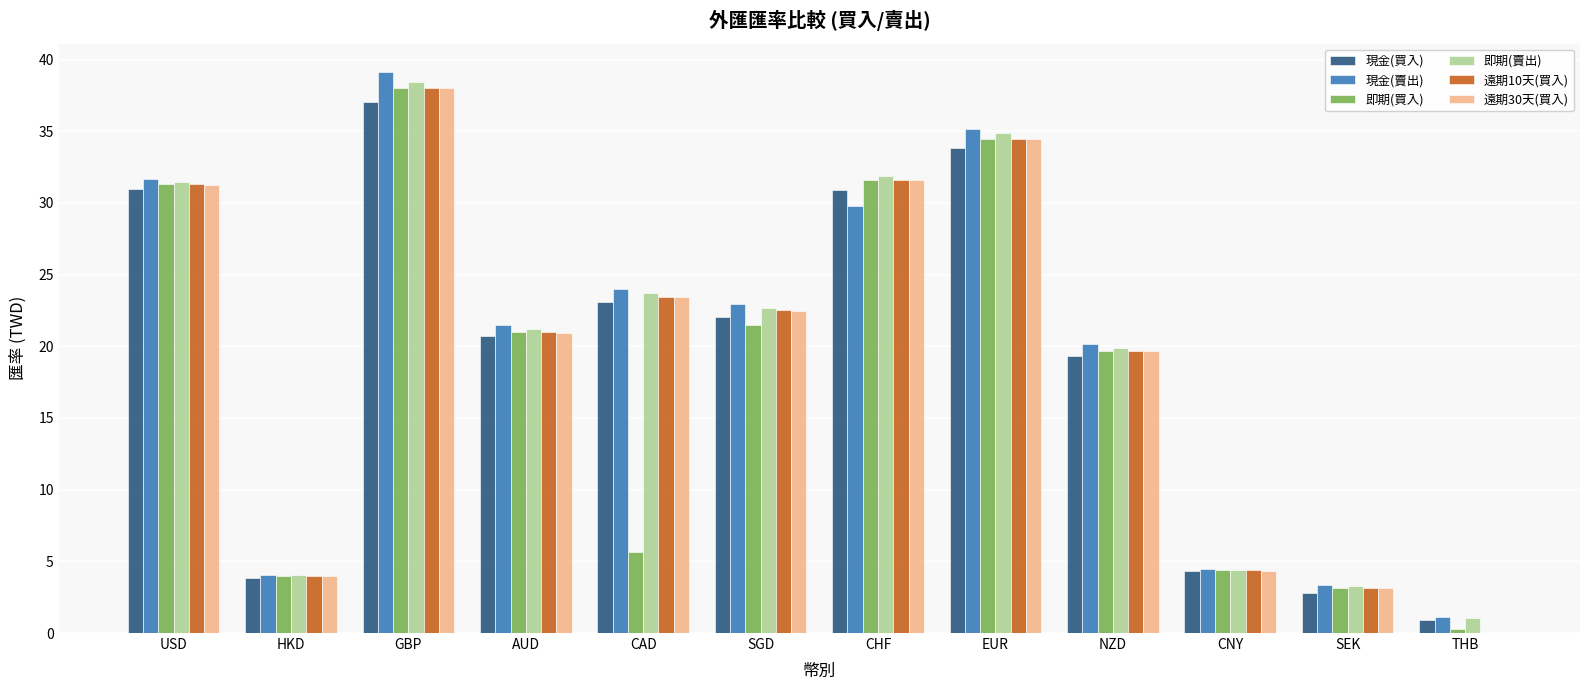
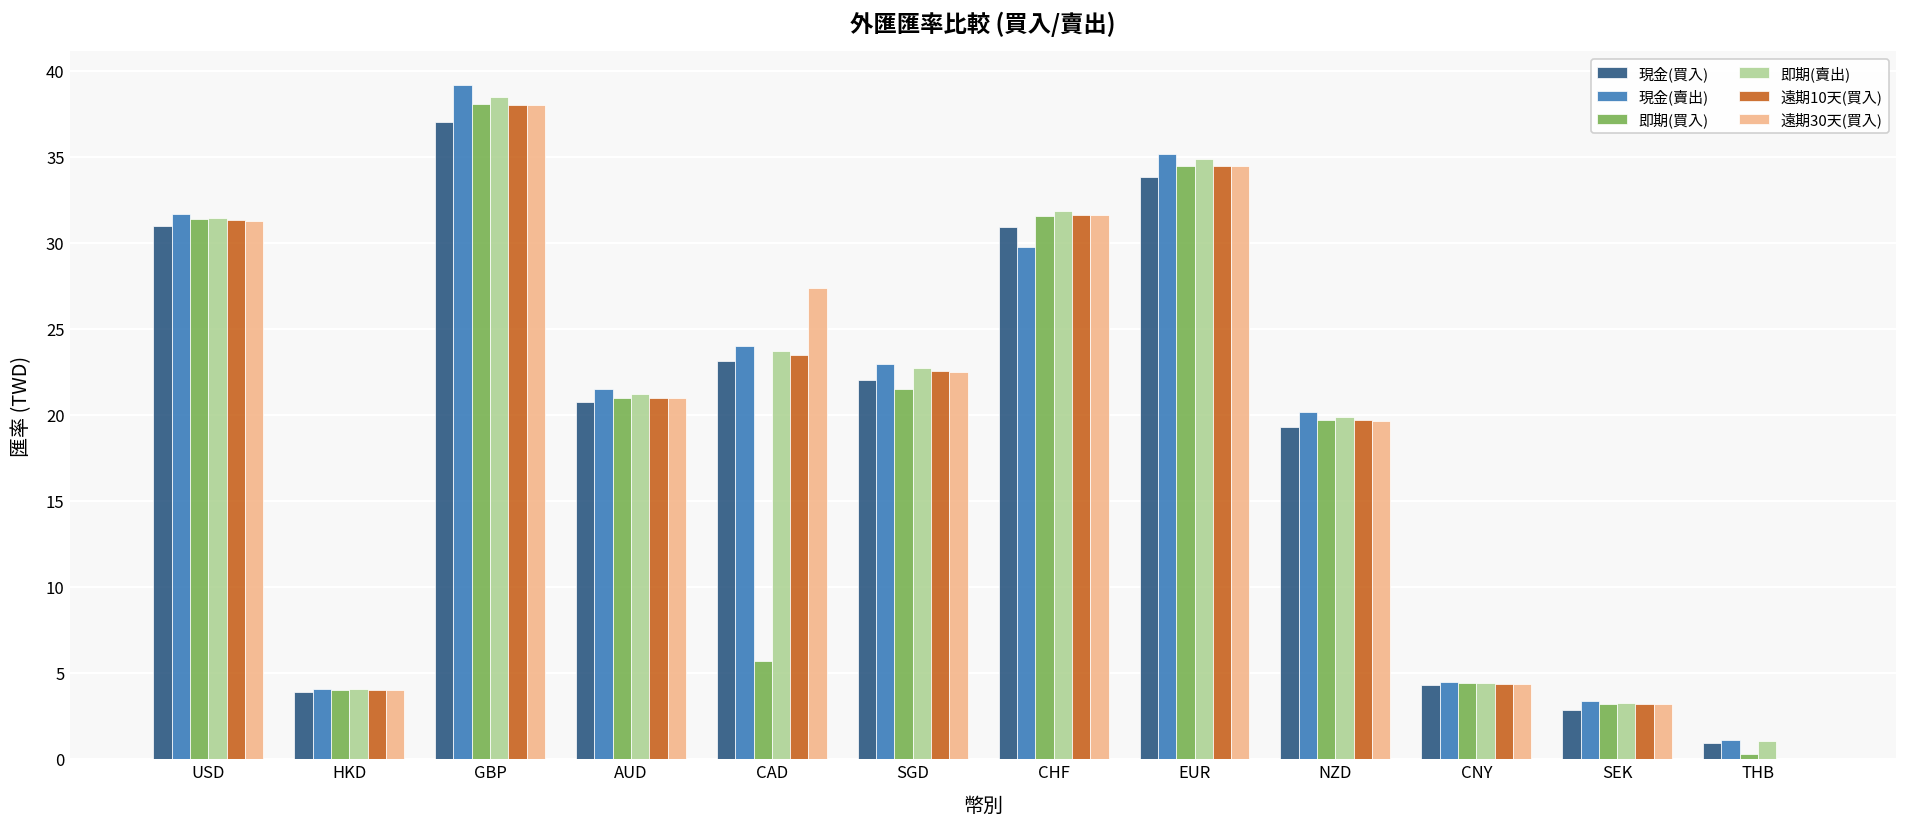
  {
    "現金(買入)": {
      "USD": 31.0,
      "HKD": 3.8,
      "GBP": 37.0,
      "AUD": 20.7,
      "CAD": 23.1,
      "SGD": 22.0,
      "CHF": 30.9,
      "EUR": 33.8,
      "NZD": 19.3,
      "CNY": 4.3,
      "SEK": 2.8,
      "THB": 0.9
    },
    "現金(賣出)": {
      "USD": 31.7,
      "HKD": 4.0,
      "GBP": 39.2,
      "AUD": 21.5,
      "CAD": 24.0,
      "SGD": 22.9,
      "CHF": 29.8,
      "EUR": 35.2,
      "NZD": 20.2,
      "CNY": 4.5,
      "SEK": 3.3,
      "THB": 1.1
    },
    "即期(買入)": {
      "USD": 31.3,
      "HKD": 4.0,
      "GBP": 38.0,
      "AUD": 21.0,
      "CAD": 5.7,
      "SGD": 21.5,
      "CHF": 31.6,
      "EUR": 34.5,
      "NZD": 19.7,
      "CNY": 4.4,
      "SEK": 3.2,
      "THB": 0.3
    },
    "即期(賣出)": {
      "USD": 31.4,
      "HKD": 4.0,
      "GBP": 38.5,
      "AUD": 21.2,
      "CAD": 23.7,
      "SGD": 22.7,
      "CHF": 31.9,
      "EUR": 34.9,
      "NZD": 19.9,
      "CNY": 4.4,
      "SEK": 3.3,
      "THB": 1.1
    },
    "遠期10天(買入)": {
      "USD": 31.3,
      "HKD": 4.0,
      "GBP": 38.0,
      "AUD": 21.0,
      "CAD": 23.5,
      "SGD": 22.5,
      "CHF": 31.6,
      "EUR": 34.5,
      "NZD": 19.7,
      "CNY": 4.4,
      "SEK": 3.2,
      "THB": 0.0
    },
    "遠期30天(買入)": {
      "USD": 31.3,
      "HKD": 4.0,
      "GBP": 38.0,
      "AUD": 21.0,
-     "CAD": 23.4,
+     "CAD": 27.4,
      "SGD": 22.5,
      "CHF": 31.6,
      "EUR": 34.5,
      "NZD": 19.7,
      "CNY": 4.4,
      "SEK": 3.2,
      "THB": 0.0
    }
  }
